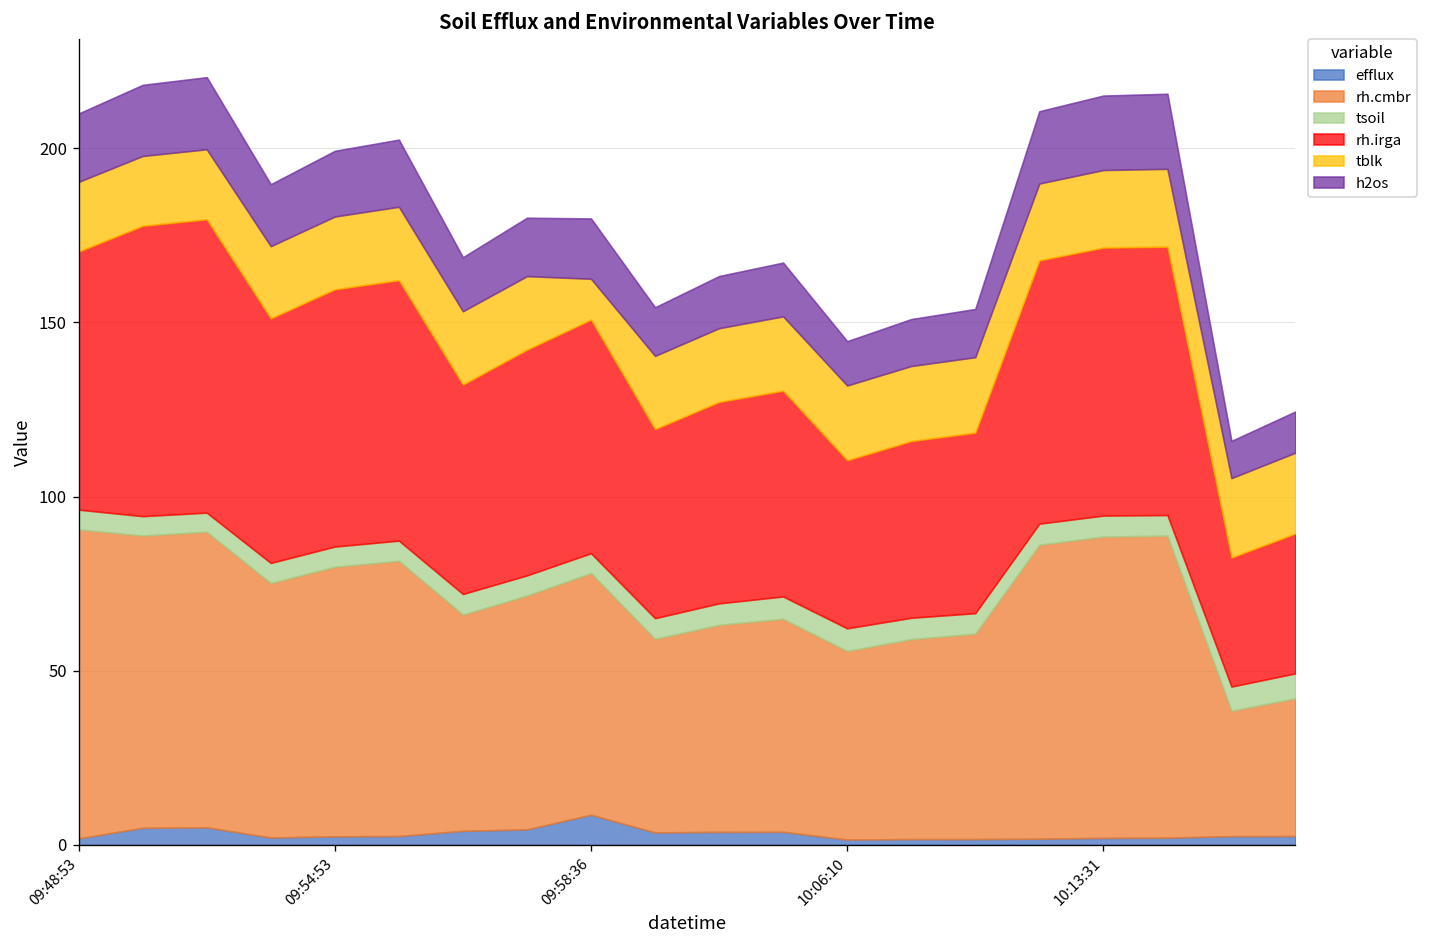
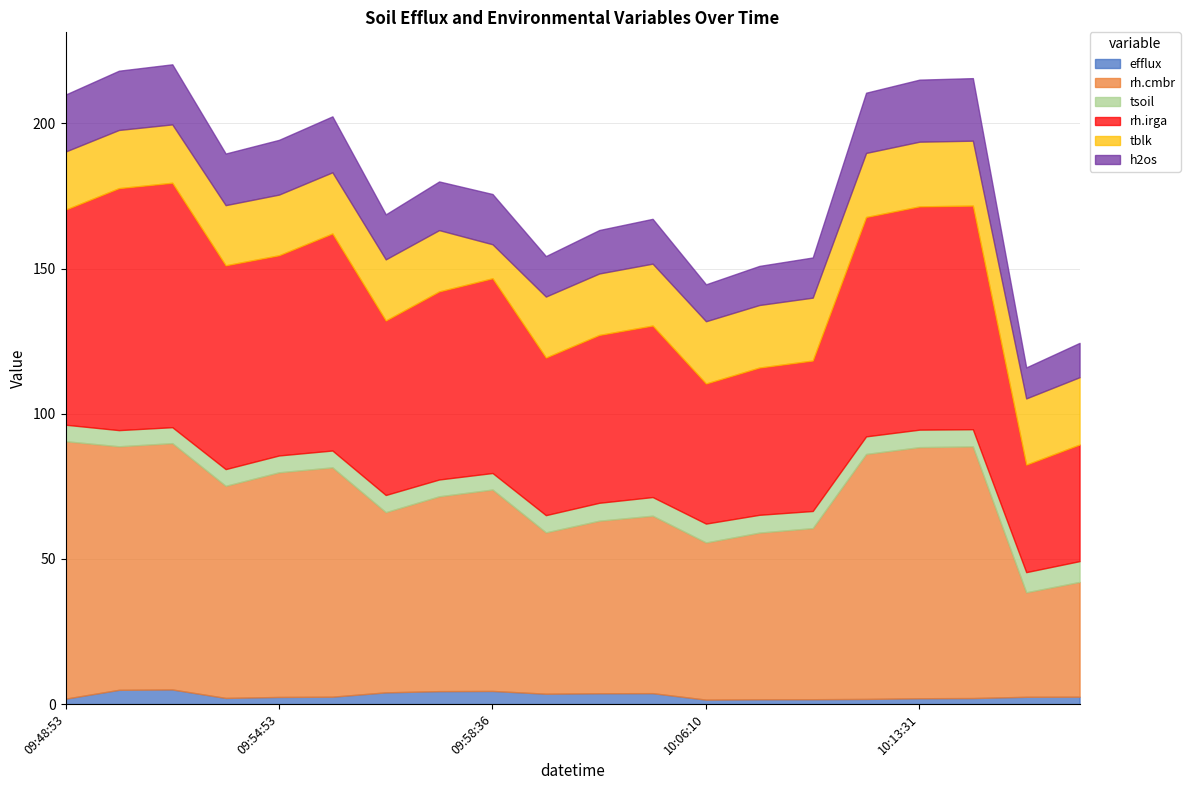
  {
    "efflux": {
      "09:48:53": 2,
      "09:54:53": 2,
-     "09:58:36": 9,
+     "09:58:36": 5,
      "10:06:10": 2,
      "10:13:31": 2
    },
    "rh.cmbr": {
      "09:48:53": 89,
      "09:54:53": 77,
      "09:58:36": 69,
      "10:06:10": 54,
      "10:13:31": 87
    },
    "tsoil": {
      "09:48:53": 6,
      "09:54:53": 6,
      "09:58:36": 6,
      "10:06:10": 7,
      "10:13:31": 6
    },
    "rh.irga": {
      "09:48:53": 74,
-     "09:54:53": 74,
+     "09:54:53": 69,
      "09:58:36": 67,
      "10:06:10": 48,
      "10:13:31": 77
    },
    "tblk": {
      "09:48:53": 20,
      "09:54:53": 21,
      "09:58:36": 12,
      "10:06:10": 21,
      "10:13:31": 22
    },
    "h2os": {
      "09:48:53": 20,
      "09:54:53": 19,
      "09:58:36": 17,
      "10:06:10": 13,
      "10:13:31": 21
    }
  }
